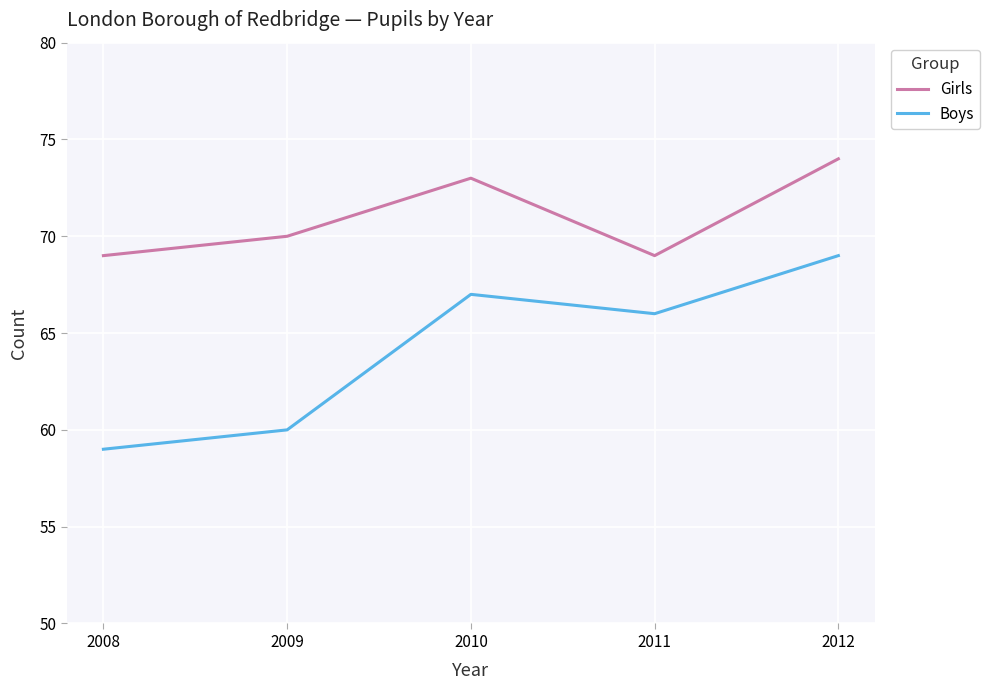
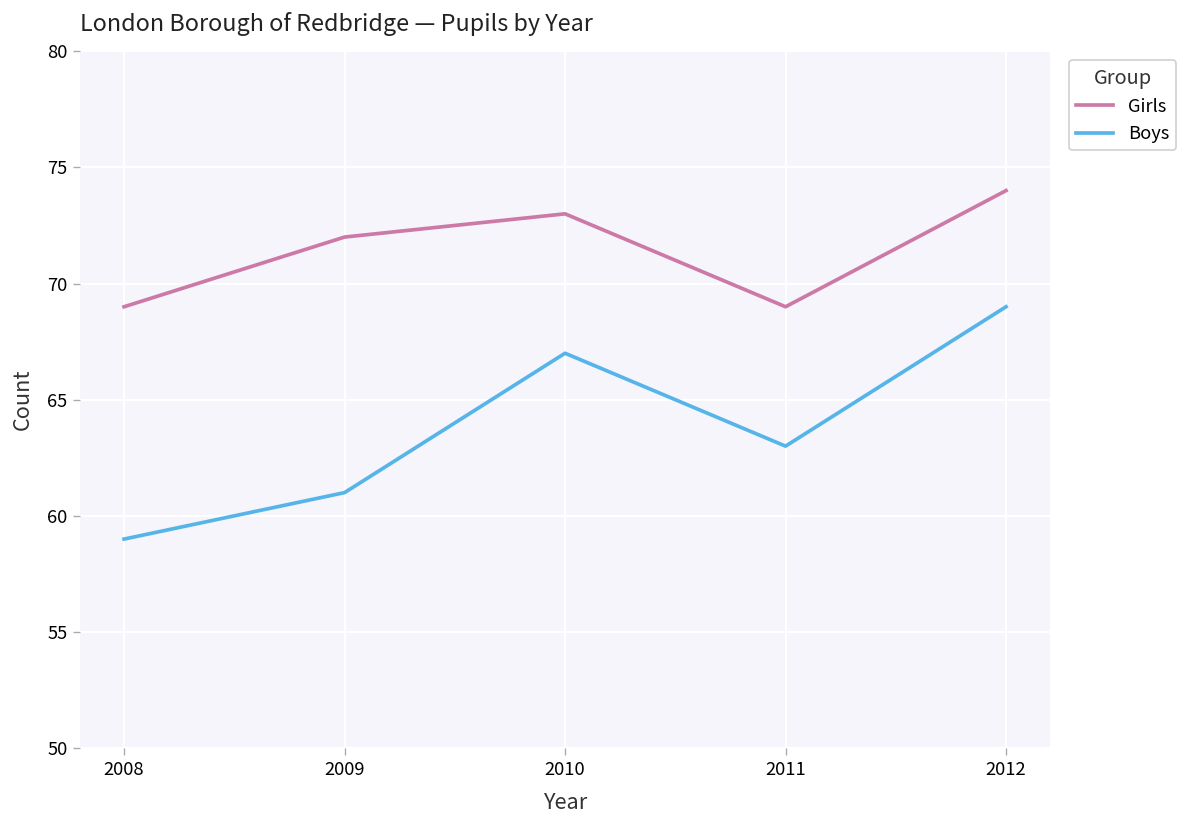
  {
    "Girls": {
      "2008": 69,
-     "2009": 70,
+     "2009": 72,
      "2010": 73,
      "2011": 69,
      "2012": 74
    },
    "Boys": {
      "2008": 59,
-     "2009": 60,
+     "2009": 61,
      "2010": 67,
-     "2011": 66,
+     "2011": 63,
      "2012": 69
    }
  }
